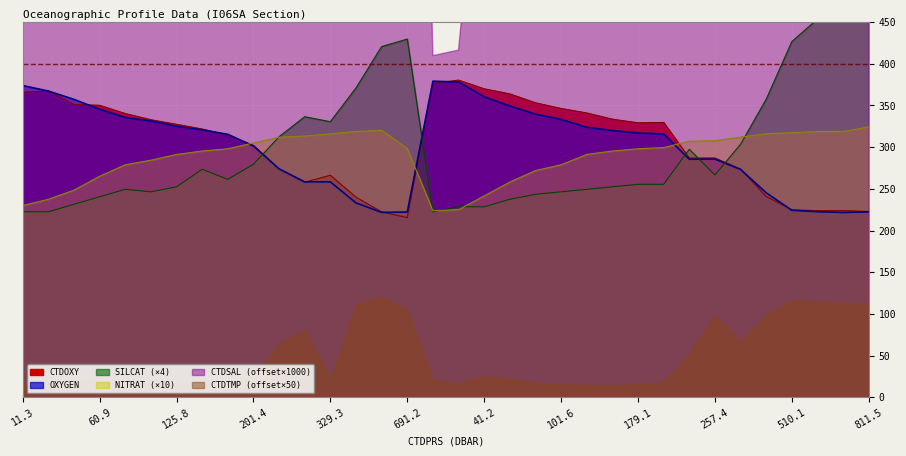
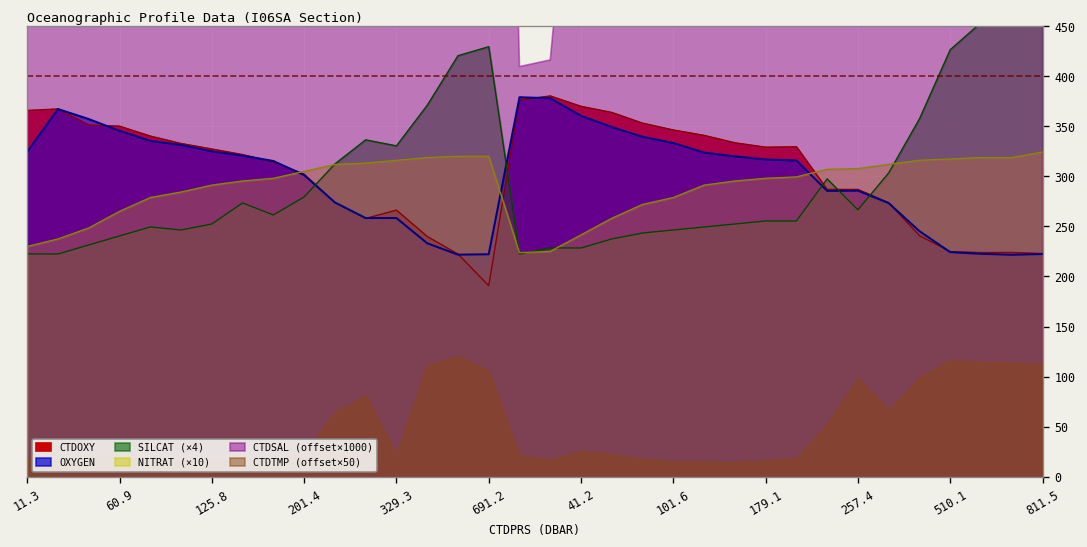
  {
    "CTDOXY": {
      "11.3": 370,
      "60.9": 350,
      "329.3": 270,
-     "691.2": 220,
+     "691.2": 190,
      "41.2": 370,
      "101.6": 350,
      "179.1": 330
    },
    "OXYGEN": {
-     "11.3": 370,
+     "11.3": 320,
      "60.9": 350,
      "329.3": 260,
      "691.2": 220,
      "41.2": 360,
      "101.6": 330,
      "179.1": 320
    },
    "SILCAT (×4)": {
      "11.3": 220,
      "60.9": 240,
      "125.8": 250,
      "201.4": 280,
      "329.3": 330,
      "691.2": 430,
      "41.2": 230,
      "101.6": 250,
      "179.1": 260,
      "257.4": 270,
      "510.1": 430
    },
    "NITRAT (×10)": {
      "11.3": 230,
      "60.9": 270,
      "125.8": 290,
      "329.3": 320,
-     "691.2": 300,
+     "691.2": 320,
      "41.2": 240,
      "101.6": 280,
      "179.1": 300,
      "257.4": 310,
      "510.1": 320,
      "811.5": 320
    },
    "CTDSAL (offset×1000)": {
      "11.3": 450
    },
    "CTDTMP (offset×50)": {
      "11.3": 20,
      "329.3": 20,
      "691.2": 110,
      "41.2": 30,
      "101.6": 20,
      "179.1": 20,
      "257.4": 100,
      "510.1": 120,
      "811.5": 110
    }
  }
